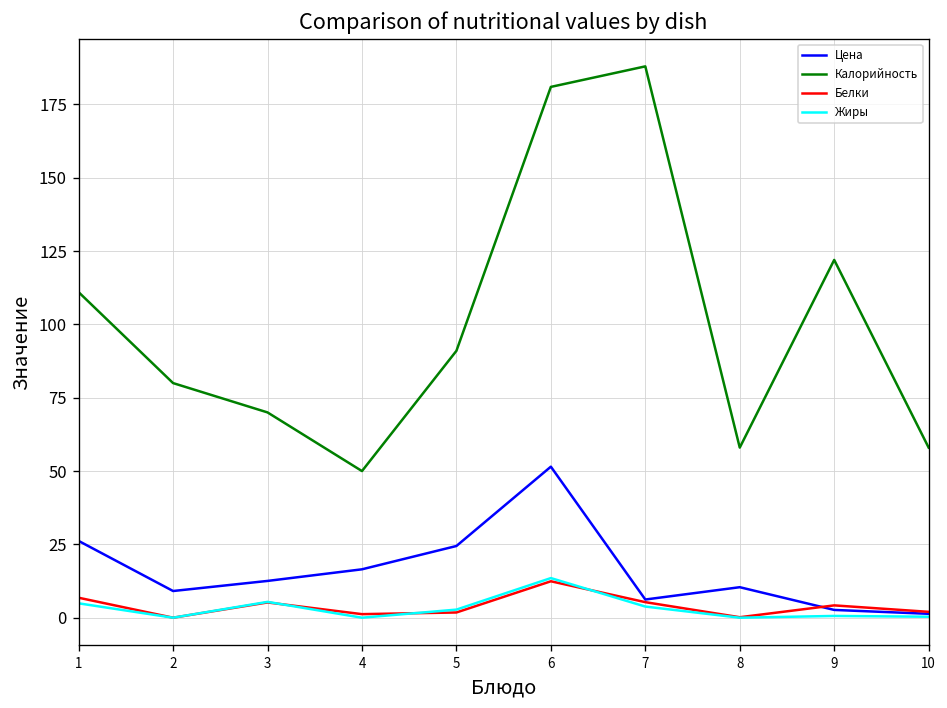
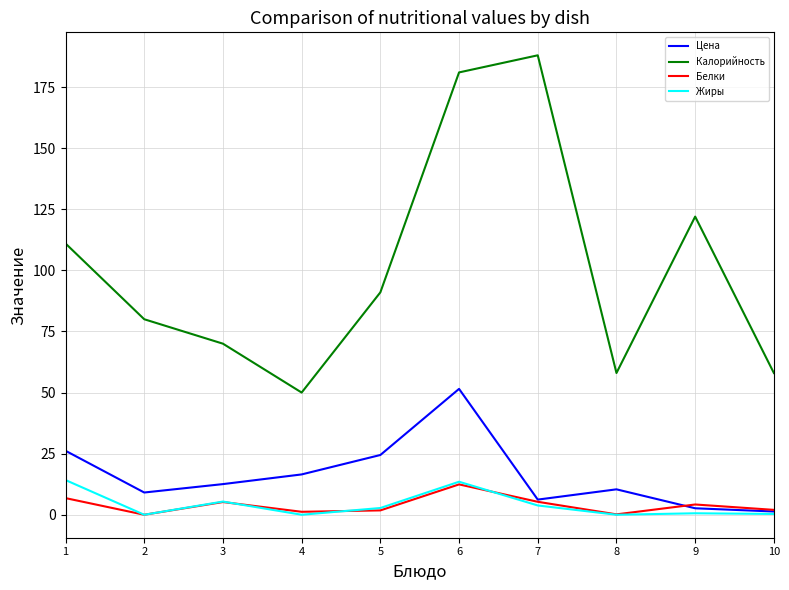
  {
    "Цена": {
      "1": 26,
      "2": 9,
      "3": 13,
      "4": 17,
      "5": 24,
      "6": 52,
      "8": 10,
      "9": 3
    },
    "Калорийность": {
      "1": 111,
      "2": 80,
      "3": 70,
      "4": 50,
      "5": 91,
      "6": 181,
      "7": 188,
      "8": 58,
      "9": 122,
      "10": 58
    },
    "Белки": {
      "1": 7,
      "4": 1,
      "6": 12,
      "9": 4
    },
    "Жиры": {
-     "1": 5,
+     "1": 14,
      "4": 0,
      "6": 14,
      "7": 4,
      "9": 1
    }
  }
